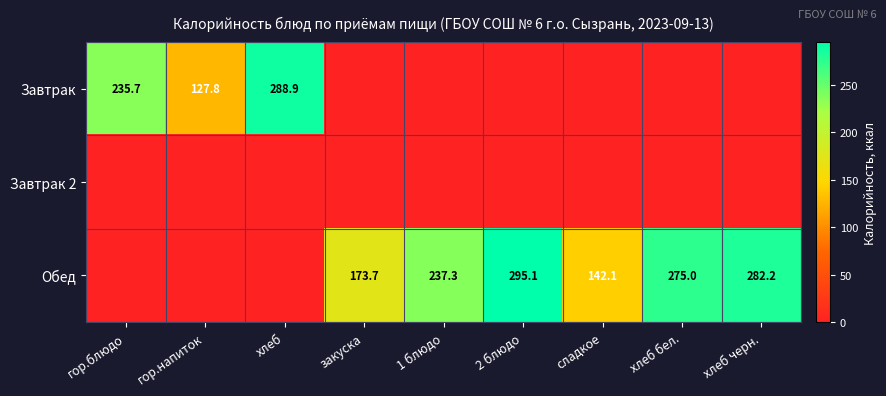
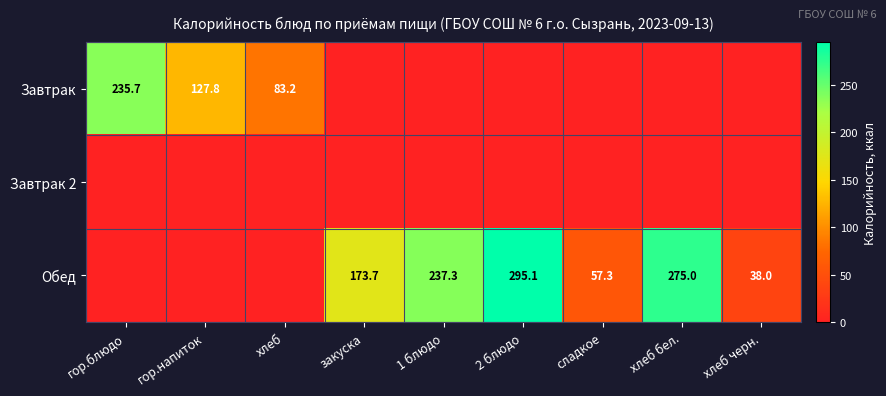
  {
    "Завтрак": {
      "гор.блюдо": 235.7,
      "гор.напиток": 127.8,
-     "хлеб": 288.9
+     "хлеб": 83.2
    },
    "Обед": {
      "закуска": 173.7,
      "1 блюдо": 237.3,
      "2 блюдо": 295.1,
-     "сладкое": 142.1,
+     "сладкое": 57.3,
      "хлеб бел.": 275.0,
-     "хлеб черн.": 282.2
+     "хлеб черн.": 38.0
    }
  }
